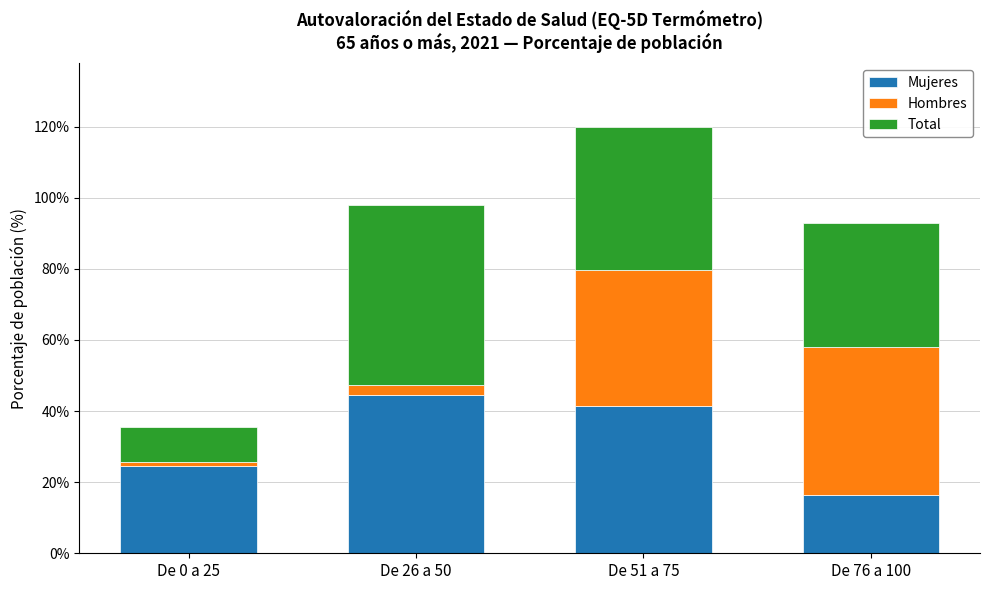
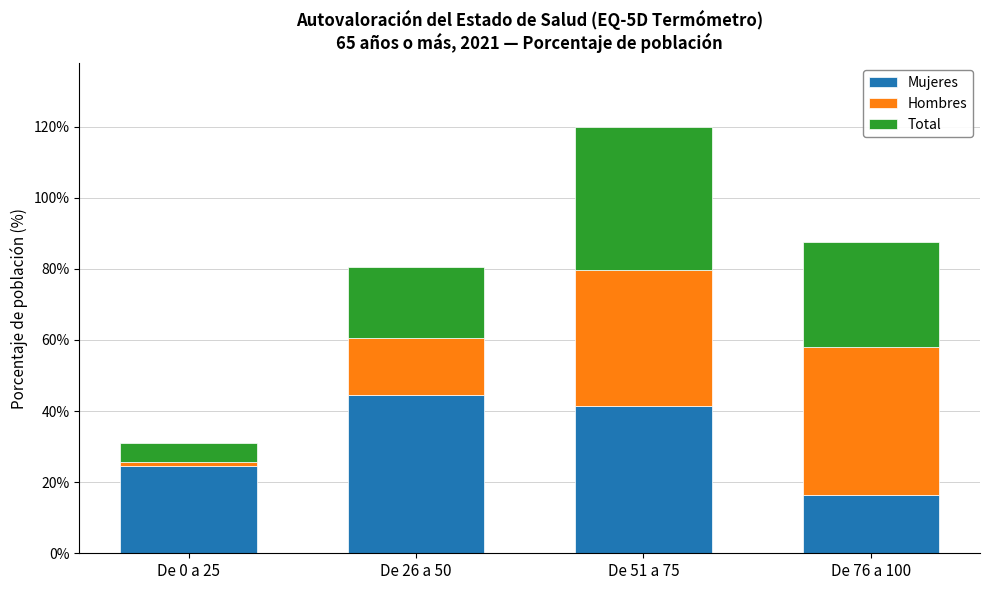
  {
    "Mujeres": {
      "De 0 a 25": "25%",
      "De 26 a 50": "44%",
      "De 51 a 75": "41%",
      "De 76 a 100": "16%"
    },
    "Hombres": {
      "De 0 a 25": "1%",
-     "De 26 a 50": "3%",
+     "De 26 a 50": "16%",
      "De 51 a 75": "38%",
      "De 76 a 100": "42%"
    },
    "Total": {
-     "De 0 a 25": "10%",
-     "De 26 a 50": "51%",
+     "De 0 a 25": "5%",
+     "De 26 a 50": "20%",
      "De 51 a 75": "40%",
-     "De 76 a 100": "35%"
+     "De 76 a 100": "30%"
    }
  }
